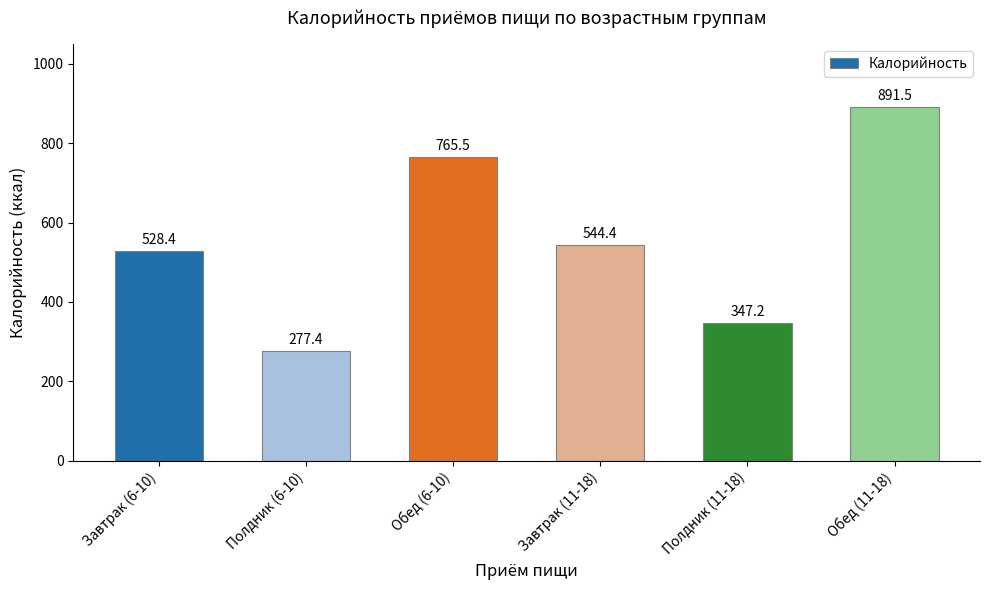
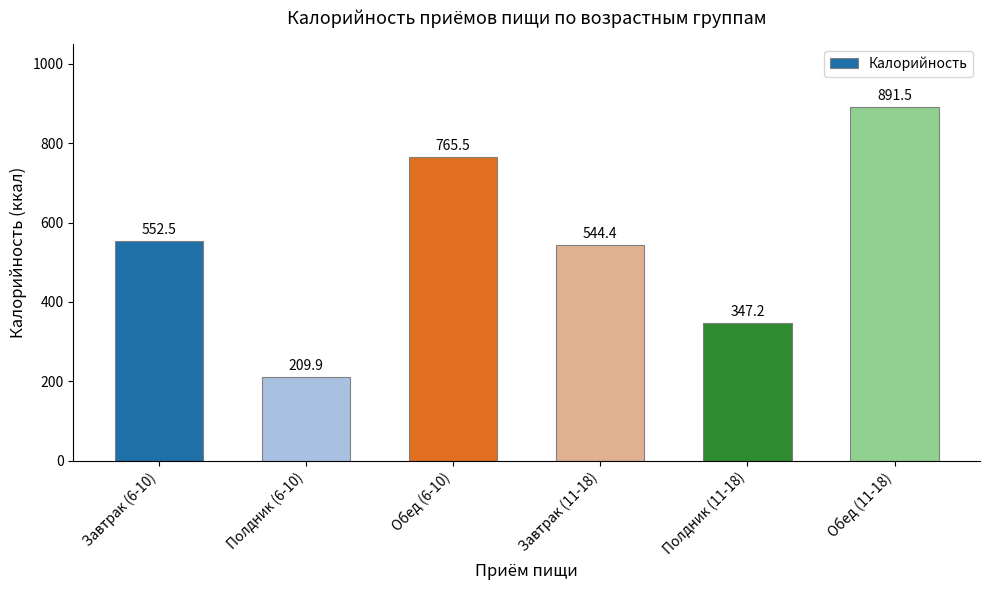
  {
-   "Завтрак (6-10)": 528.4,
-   "Полдник (6-10)": 277.4,
+   "Завтрак (6-10)": 552.5,
+   "Полдник (6-10)": 209.9,
    "Обед (6-10)": 765.5,
    "Завтрак (11-18)": 544.4,
    "Полдник (11-18)": 347.2,
    "Обед (11-18)": 891.5
  }
